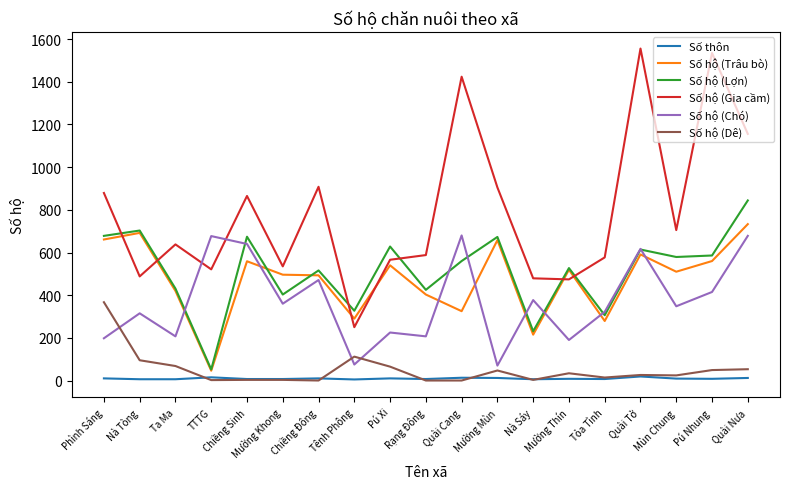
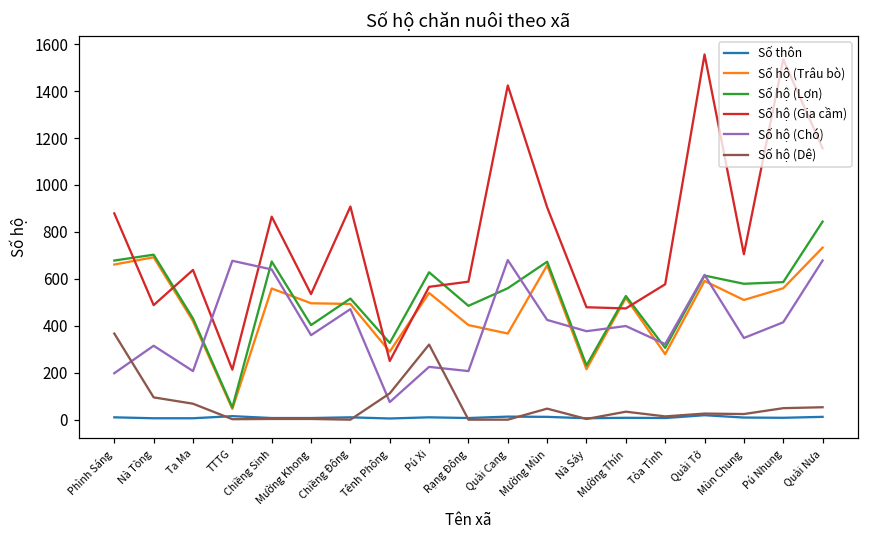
  {
    "Số thôn": {
      "Phình Sáng": 10,
      "Nà Tòng": 10,
      "Ta Ma": 10,
      "TTTG": 20,
      "Tênh Phông": 10,
      "Pú Xi": 10,
      "Quài Cang": 10,
      "Mường Mùn": 10,
      "Mường Thín": 10,
      "Mùn Chung": 10,
      "Pú Nhung": 10,
      "Quài Nưa": 10
    },
    "Số hộ (Trâu bò)": {
      "Phình Sáng": 660,
      "Chiềng Sinh": 560,
      "Mường Khong": 500,
      "Chiềng Đông": 490,
      "Tênh Phông": 290,
      "Pú Xi": 540,
      "Rạng Đông": 400,
-     "Quài Cang": 330,
+     "Quài Cang": 370,
      "Mường Mùn": 660,
      "Nà Sáy": 220,
      "Tỏa Tình": 280,
      "Quài Tở": 590,
      "Mùn Chung": 510,
      "Pú Nhung": 560,
      "Quài Nưa": 730
    },
    "Số hộ (Lợn)": {
      "Phình Sáng": 680,
      "Chiềng Sinh": 670,
      "Mường Khong": 400,
      "Chiềng Đông": 520,
      "Tênh Phông": 330,
      "Pú Xi": 630,
-     "Rạng Đông": 430,
+     "Rạng Đông": 490,
      "Quài Cang": 560,
      "Mường Mùn": 670,
      "Nà Sáy": 230,
      "Tỏa Tình": 310,
      "Mùn Chung": 580,
      "Pú Nhung": 590,
      "Quài Nưa": 840
    },
    "Số hộ (Gia cầm)": {
      "Phình Sáng": 880,
      "Nà Tòng": 490,
      "Ta Ma": 640,
-     "TTTG": 520,
+     "TTTG": 210,
      "Chiềng Sinh": 870,
      "Mường Khong": 540,
      "Chiềng Đông": 910,
      "Tênh Phông": 250,
      "Pú Xi": 570,
      "Rạng Đông": 590,
      "Quài Cang": 1420,
      "Mường Mùn": 910,
      "Nà Sáy": 480,
      "Mường Thín": 470,
      "Tỏa Tình": 580,
      "Quài Tở": 1560,
      "Mùn Chung": 710
    },
    "Số hộ (Chó)": {
      "Phình Sáng": 200,
      "Nà Tòng": 320,
      "Ta Ma": 210,
      "TTTG": 680,
      "Chiềng Sinh": 640,
      "Mường Khong": 360,
      "Chiềng Đông": 470,
      "Tênh Phông": 80,
      "Pú Xi": 230,
      "Rạng Đông": 210,
      "Quài Cang": 680,
-     "Mường Mùn": 70,
+     "Mường Mùn": 430,
      "Nà Sáy": 380,
-     "Mường Thín": 190,
+     "Mường Thín": 400,
      "Tỏa Tình": 320,
      "Mùn Chung": 350,
      "Pú Nhung": 420,
      "Quài Nưa": 680
    },
    "Số hộ (Dê)": {
      "Phình Sáng": 370,
      "Nà Tòng": 100,
      "Ta Ma": 70,
      "TTTG": 0,
      "Tênh Phông": 110,
-     "Pú Xi": 70,
+     "Pú Xi": 320,
      "Quài Cang": 0,
      "Mường Mùn": 50,
      "Mường Thín": 30,
      "Mùn Chung": 20,
      "Pú Nhung": 50,
      "Quài Nưa": 50
    }
  }
